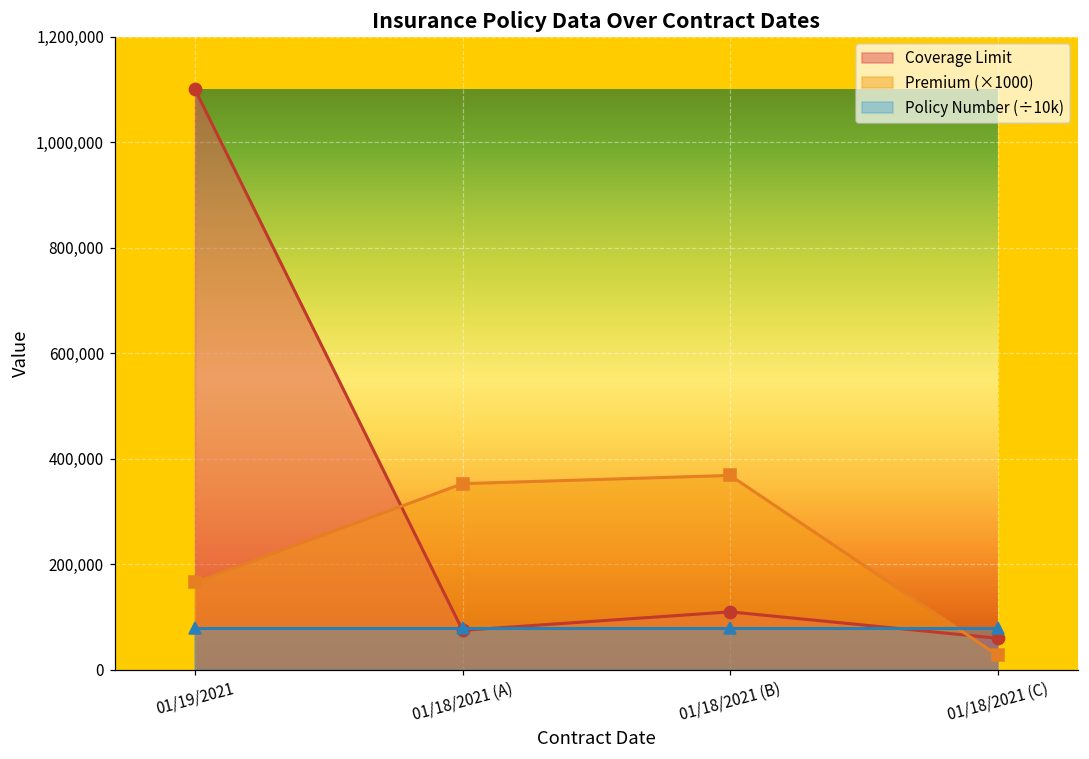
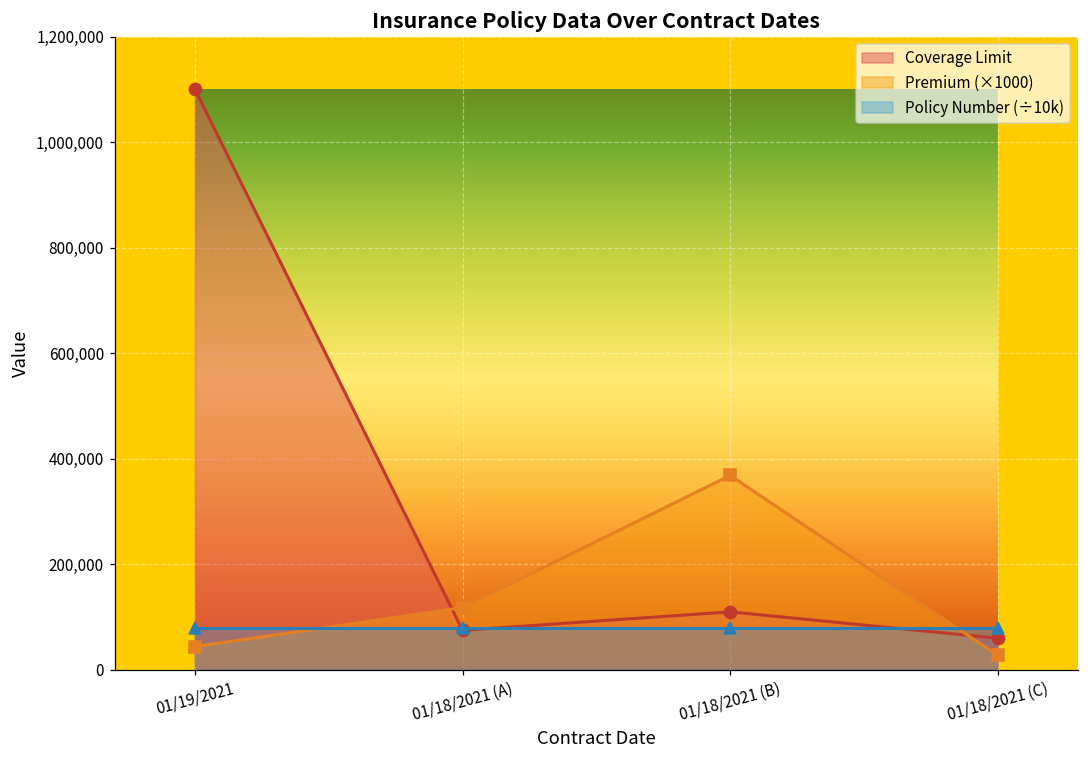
  {
    "Coverage Limit": {
      "01/19/2021": "1,100,000",
      "01/18/2021 (B)": "110,000",
      "01/18/2021 (C)": "60,000"
    },
    "Premium (×1000)": {
-     "01/19/2021": "170,000",
-     "01/18/2021 (A)": "350,000",
+     "01/19/2021": "40,000",
+     "01/18/2021 (A)": "120,000",
      "01/18/2021 (B)": "370,000",
      "01/18/2021 (C)": "30,000"
    },
    "Policy Number (÷10k)": {
      "01/19/2021": "80,000",
      "01/18/2021 (B)": "80,000",
      "01/18/2021 (C)": "80,000"
    }
  }
